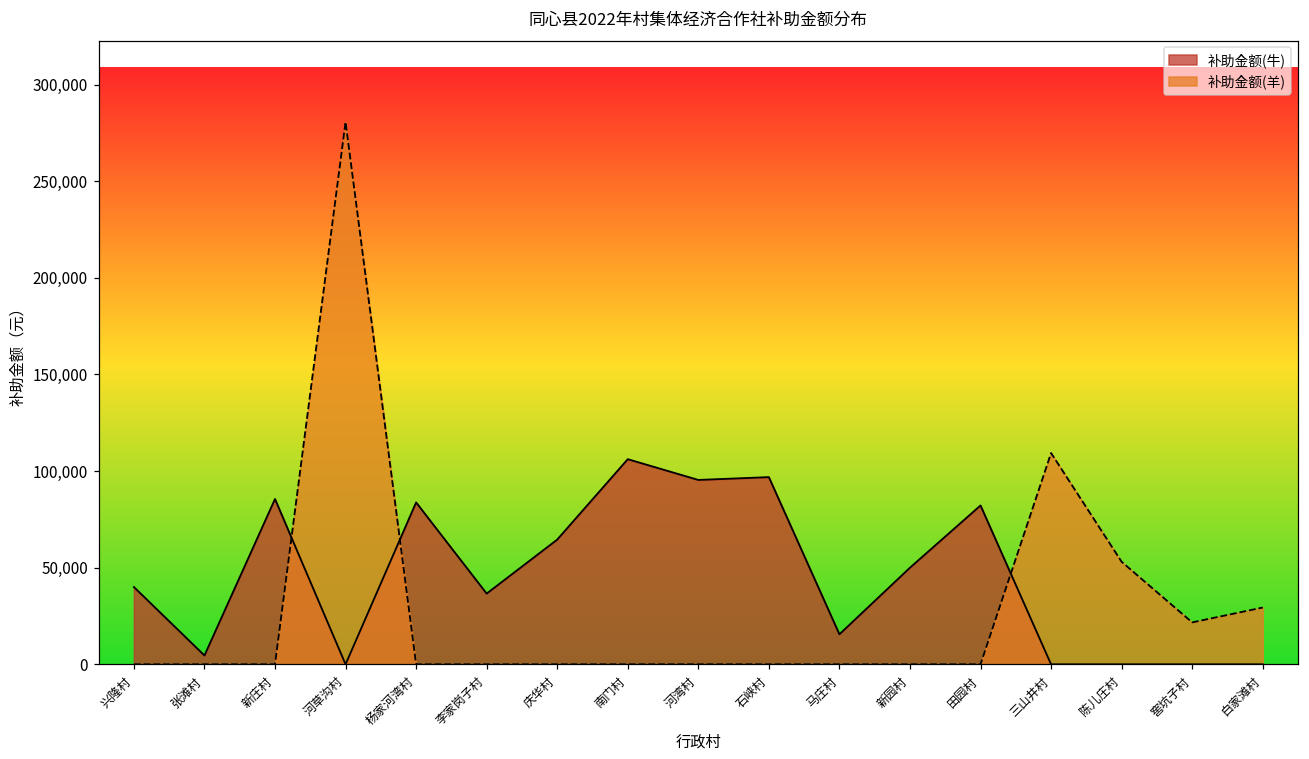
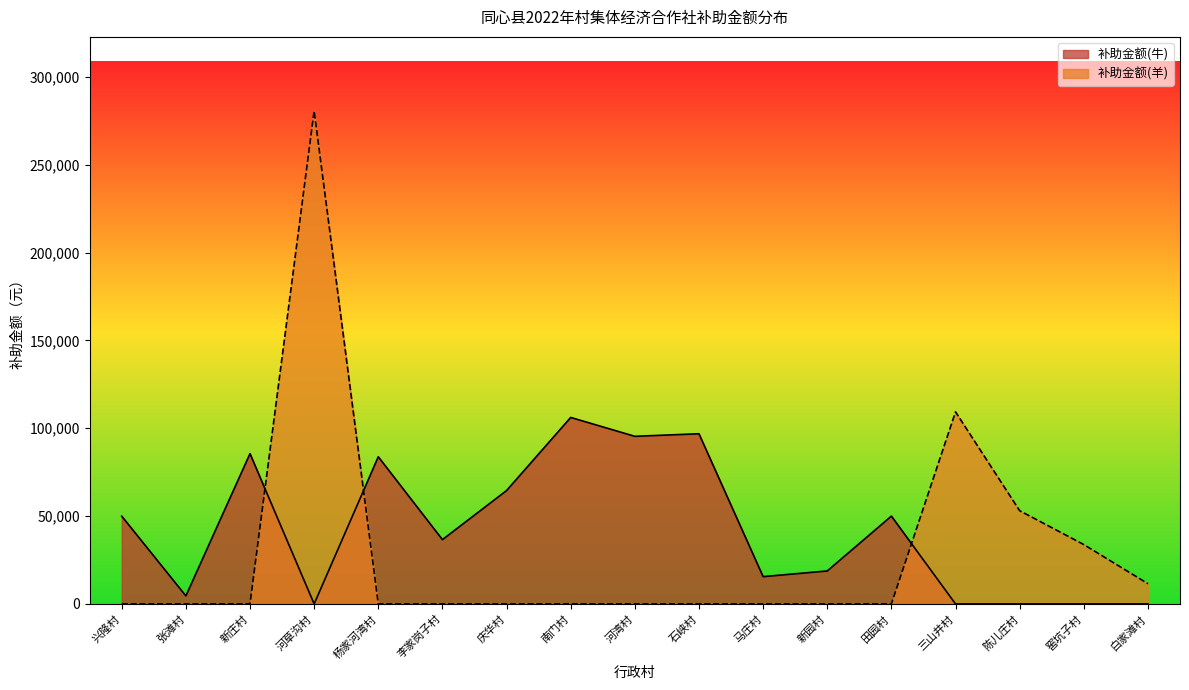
  {
    "补助金额(牛)": {
-     "兴隆村": "40,000",
+     "兴隆村": "50,000",
      "张滩村": "5,000",
      "新庄村": "86,000",
      "河草沟村": "0",
      "杨家河湾村": "84,000",
      "李家岗子村": "37,000",
      "庆华村": "65,000",
      "南门村": "106,000",
      "河湾村": "95,000",
      "石峡村": "97,000",
      "马庄村": "16,000",
-     "新园村": "50,000",
-     "田园村": "82,000",
+     "新园村": "19,000",
+     "田园村": "50,000",
      "三山井村": "0",
      "陈儿庄村": "0",
      "窖坑子村": "0",
      "白家滩村": "0"
    },
    "补助金额(羊)": {
      "兴隆村": "0",
      "张滩村": "0",
      "新庄村": "0",
      "河草沟村": "281,000",
      "杨家河湾村": "0",
      "李家岗子村": "0",
      "庆华村": "0",
      "南门村": "0",
      "河湾村": "0",
      "石峡村": "0",
      "马庄村": "0",
      "新园村": "0",
      "田园村": "0",
      "三山井村": "109,000",
      "陈儿庄村": "53,000",
-     "窖坑子村": "22,000",
-     "白家滩村": "29,000"
+     "窖坑子村": "34,000",
+     "白家滩村": "12,000"
    }
  }
